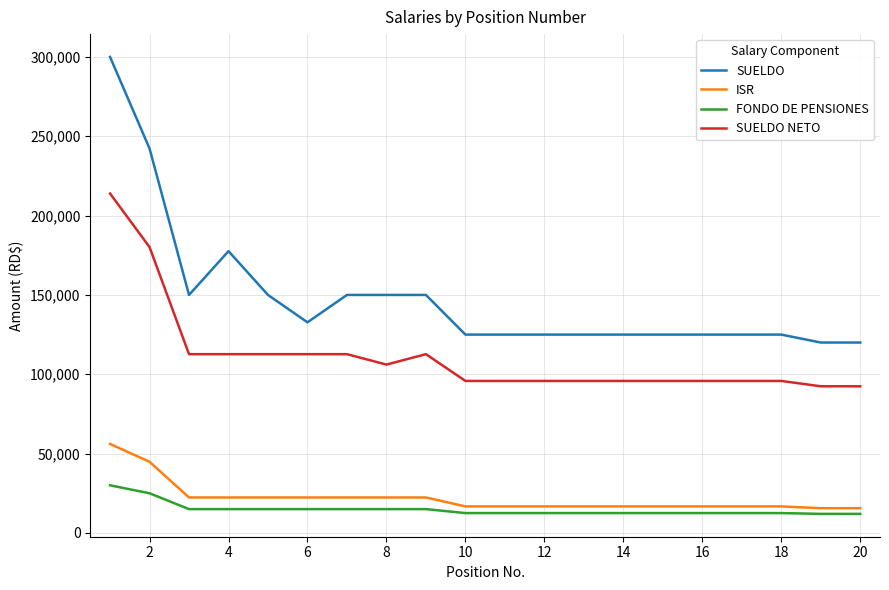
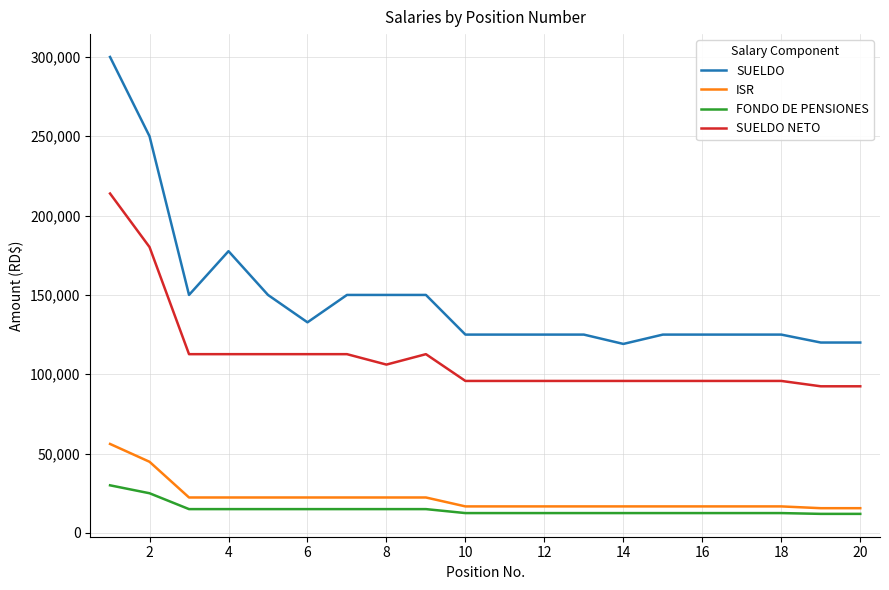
  {
    "SUELDO": {
-     "2": "242,000",
+     "2": "250,000",
      "4": "178,000",
      "6": "133,000",
      "8": "150,000",
      "10": "125,000",
      "12": "125,000",
-     "14": "125,000",
+     "14": "119,000",
      "16": "125,000",
      "18": "125,000",
      "20": "120,000"
    },
    "ISR": {
      "2": "45,000",
      "4": "22,000",
      "6": "22,000",
      "8": "22,000",
      "10": "17,000",
      "12": "17,000",
      "14": "17,000",
      "16": "17,000",
      "18": "17,000",
      "20": "16,000"
    },
    "FONDO DE PENSIONES": {
      "2": "25,000",
      "4": "15,000",
      "6": "15,000",
      "8": "15,000",
      "10": "13,000",
      "12": "13,000",
      "14": "13,000",
      "16": "13,000",
      "18": "13,000",
      "20": "12,000"
    },
    "SUELDO NETO": {
      "2": "180,000",
      "4": "113,000",
      "6": "113,000",
      "8": "106,000",
      "10": "96,000",
      "12": "96,000",
      "14": "96,000",
      "16": "96,000",
      "18": "96,000",
      "20": "92,000"
    }
  }
